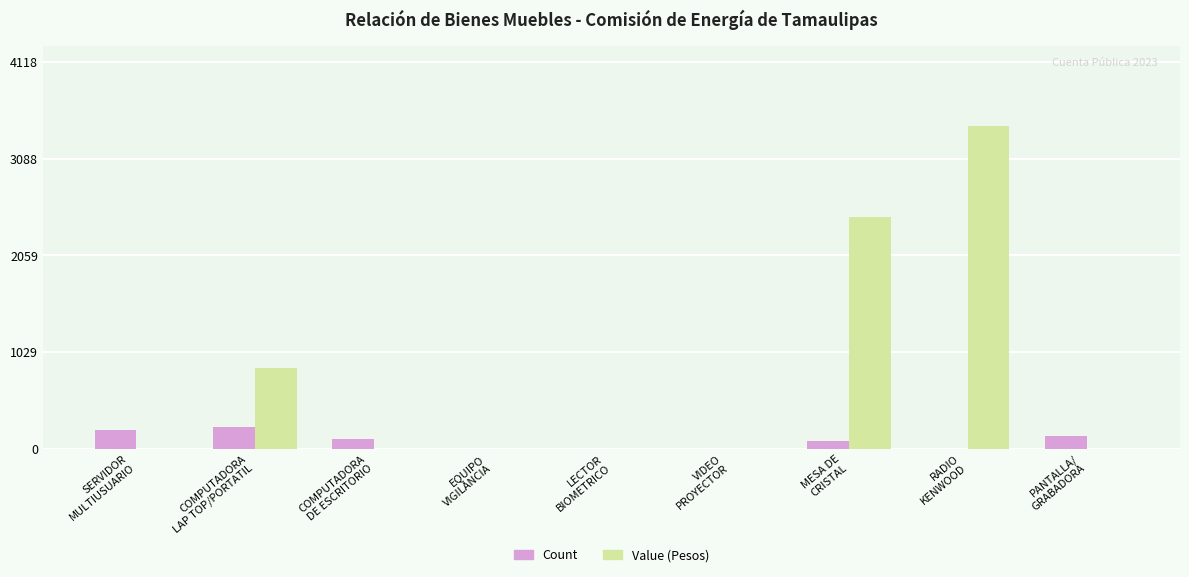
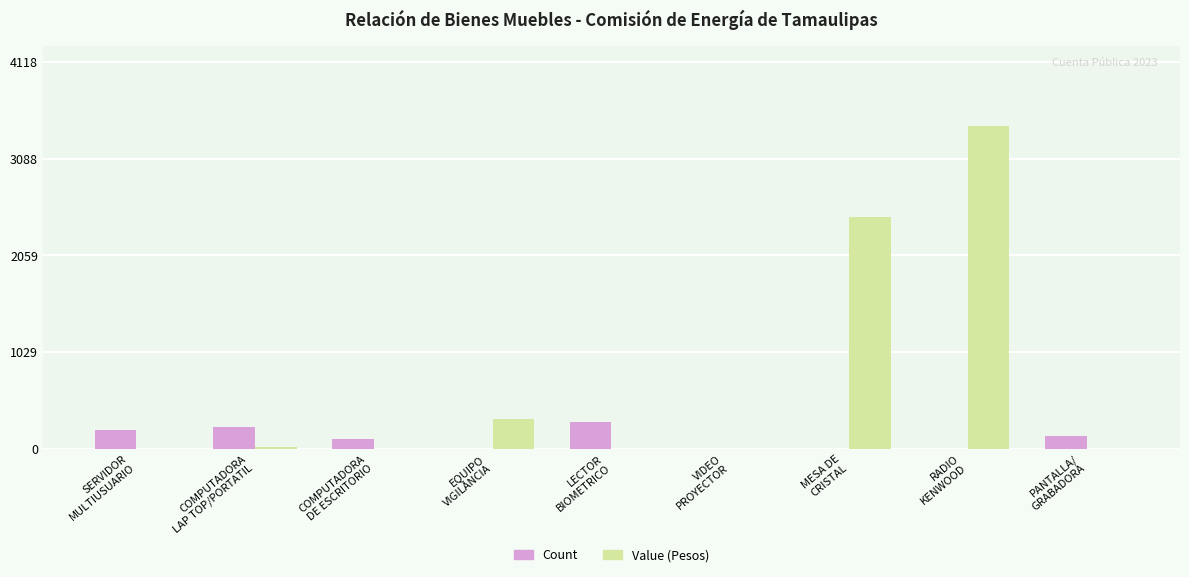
  {
    "Count": {
      "SERVIDOR MULTIUSUARIO": 200,
      "COMPUTADORA LAP TOP/PORTATIL": 200,
      "COMPUTADORA DE ESCRITORIO": 100,
-     "LECTOR BIOMETRICO": 0,
-     "MESA DE CRISTAL": 100,
+     "LECTOR BIOMETRICO": 300,
+     "MESA DE CRISTAL": 0,
      "PANTALLA/ GRABADORA": 100
    },
    "Value (Pesos)": {
-     "COMPUTADORA LAP TOP/PORTATIL": 900,
-     "EQUIPO VIGILANCIA": 0,
+     "COMPUTADORA LAP TOP/PORTATIL": 0,
+     "EQUIPO VIGILANCIA": 300,
      "MESA DE CRISTAL": 2500,
      "RADIO KENWOOD": 3400
    }
  }
